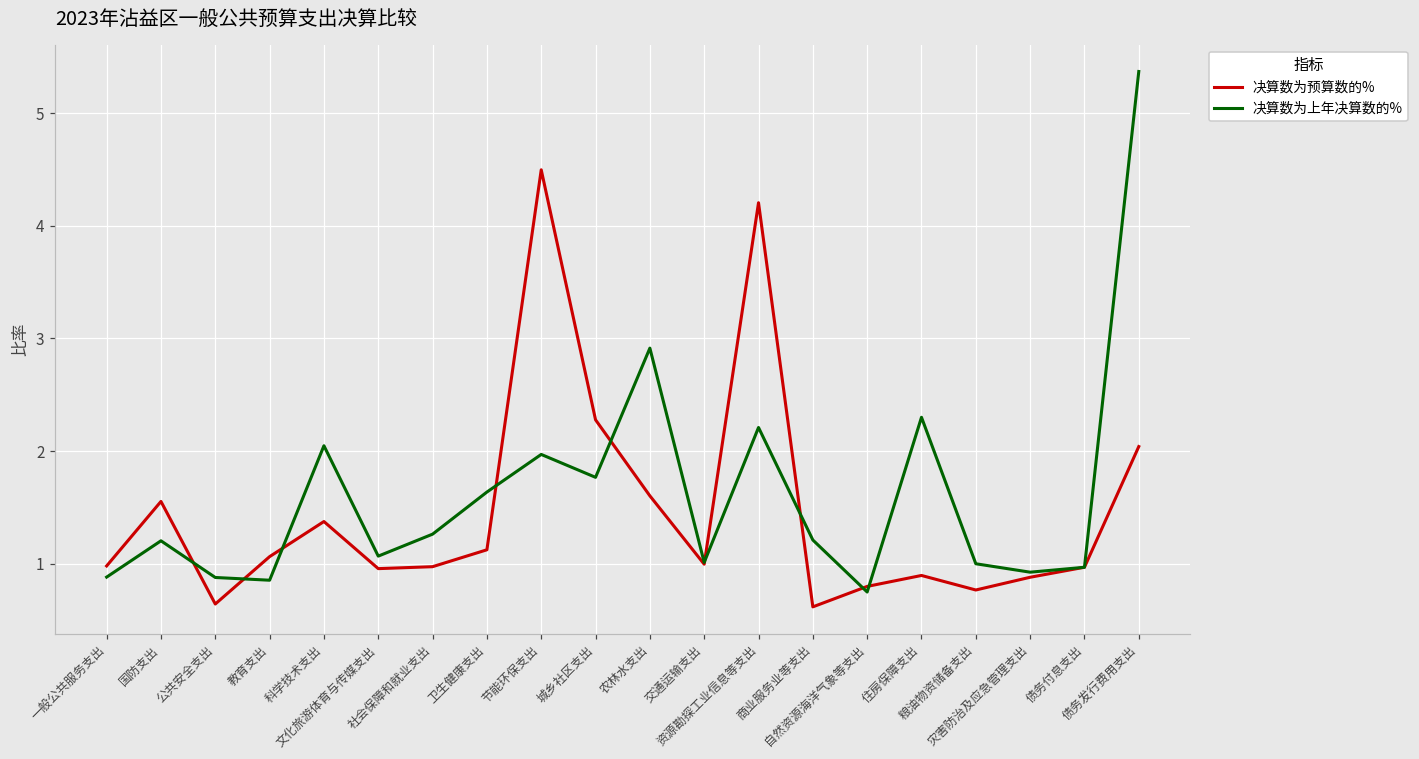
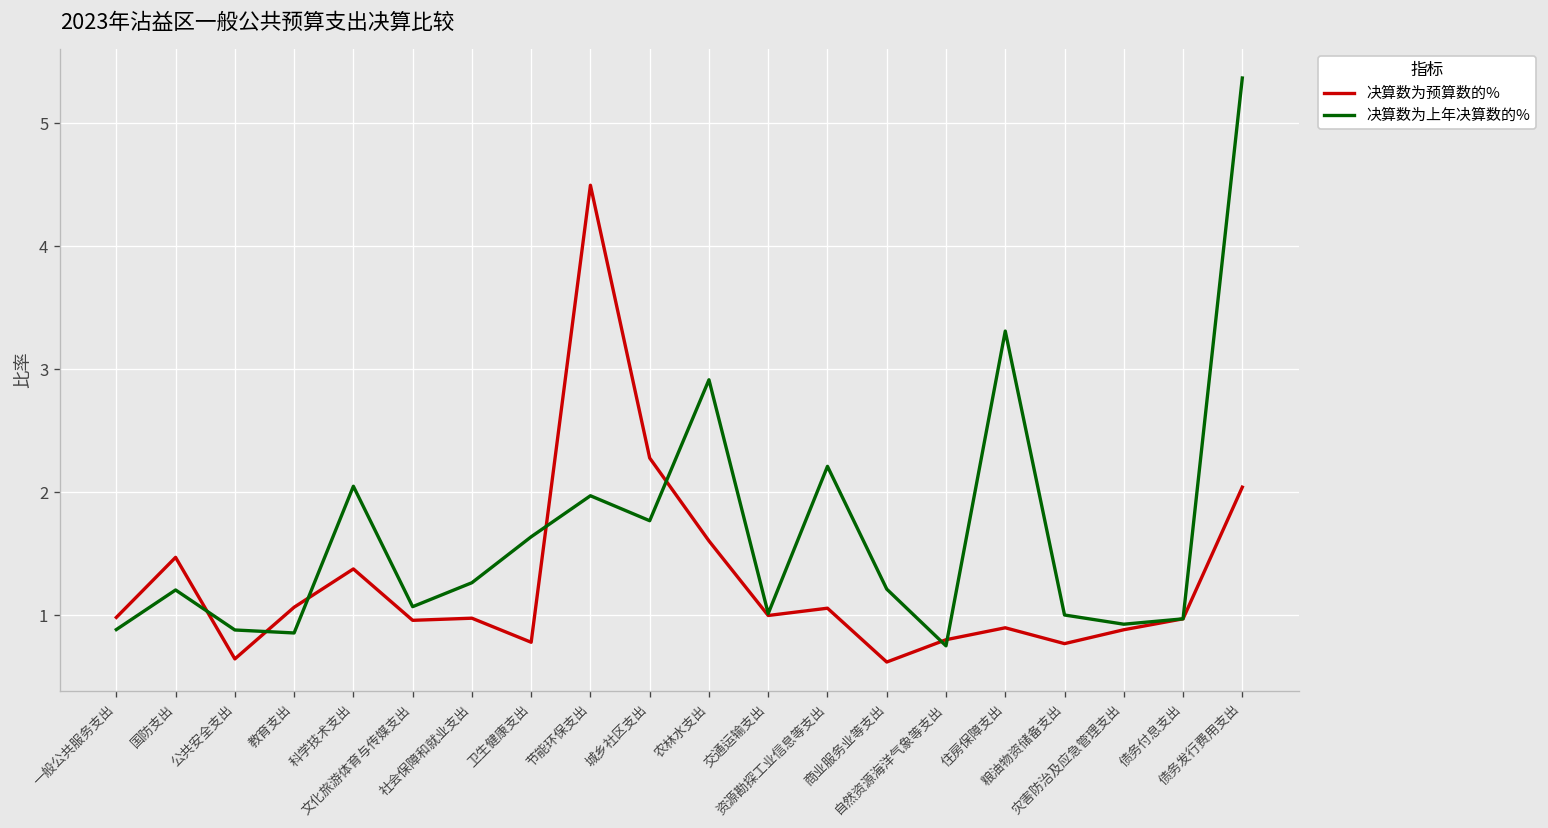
  {
    "决算数为预算数的%": {
      "一般公共服务支出": 0.98,
-     "国防支出": 1.55,
+     "国防支出": 1.47,
      "公共安全支出": 0.64,
      "教育支出": 1.06,
      "科学技术支出": 1.37,
      "文化旅游体育与传媒支出": 0.96,
      "社会保障和就业支出": 0.97,
-     "卫生健康支出": 1.12,
+     "卫生健康支出": 0.78,
      "节能环保支出": 4.50,
      "城乡社区支出": 2.28,
      "农林水支出": 1.60,
-     "资源勘探工业信息等支出": 4.20,
+     "资源勘探工业信息等支出": 1.06,
      "商业服务业等支出": 0.62,
      "自然资源海洋气象等支出": 0.80,
      "住房保障支出": 0.90,
      "粮油物资储备支出": 0.77,
      "灾害防治及应急管理支出": 0.88,
      "债务发行费用支出": 2.04
    },
    "决算数为上年决算数的%": {
      "一般公共服务支出": 0.88,
      "国防支出": 1.20,
      "公共安全支出": 0.88,
      "教育支出": 0.85,
      "科学技术支出": 2.05,
      "文化旅游体育与传媒支出": 1.07,
      "社会保障和就业支出": 1.26,
      "卫生健康支出": 1.64,
      "节能环保支出": 1.97,
      "城乡社区支出": 1.77,
      "农林水支出": 2.91,
      "资源勘探工业信息等支出": 2.21,
      "商业服务业等支出": 1.21,
      "自然资源海洋气象等支出": 0.75,
-     "住房保障支出": 2.30,
+     "住房保障支出": 3.31,
      "粮油物资储备支出": 1.00,
      "灾害防治及应急管理支出": 0.93,
      "债务发行费用支出": 5.37
    }
  }
